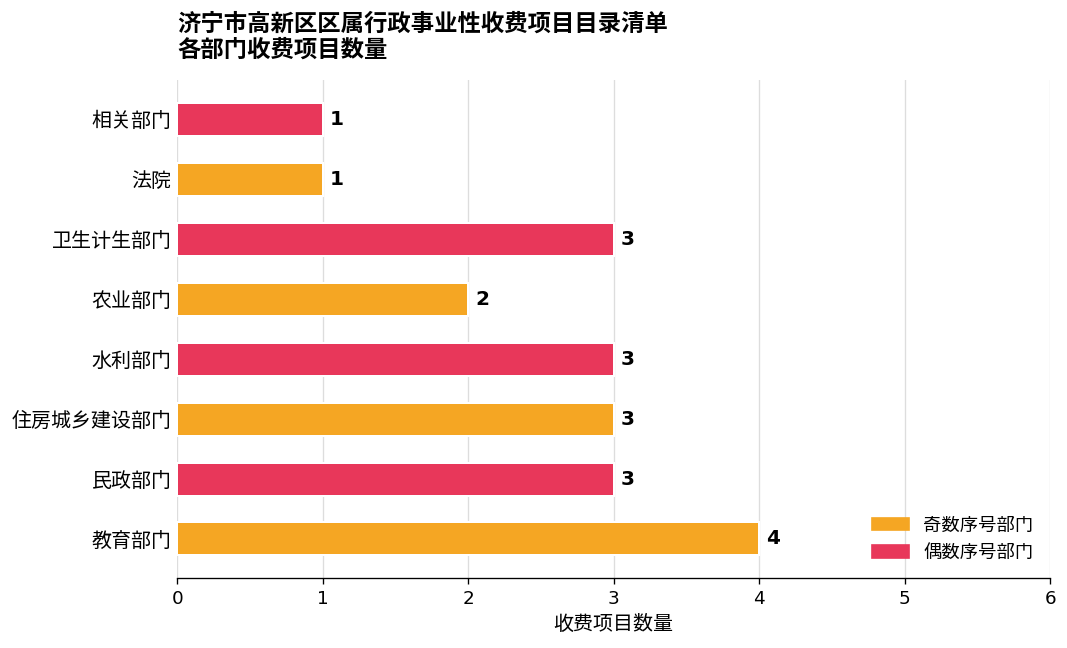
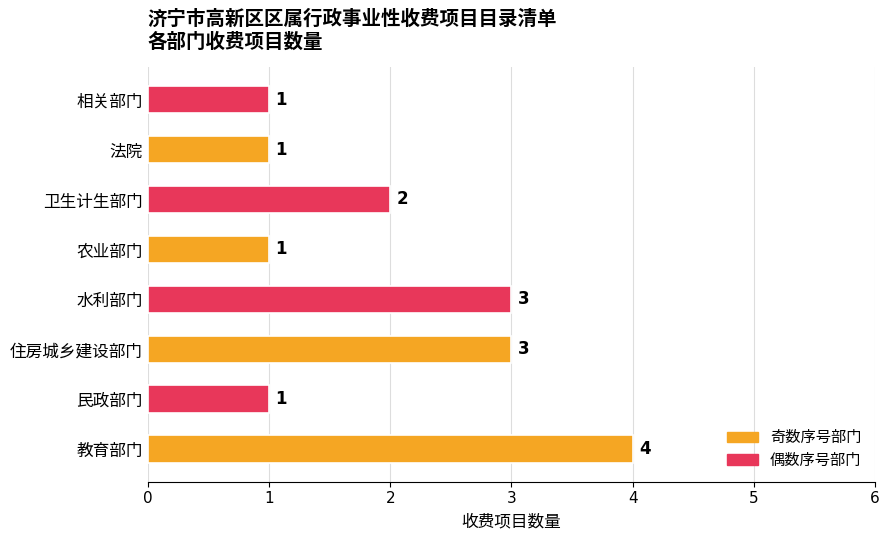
  {
    "相关部门": 1,
    "法院": 1,
-   "卫生计生部门": 3,
-   "农业部门": 2,
+   "卫生计生部门": 2,
+   "农业部门": 1,
    "水利部门": 3,
    "住房城乡建设部门": 3,
-   "民政部门": 3,
+   "民政部门": 1,
    "教育部门": 4
  }
